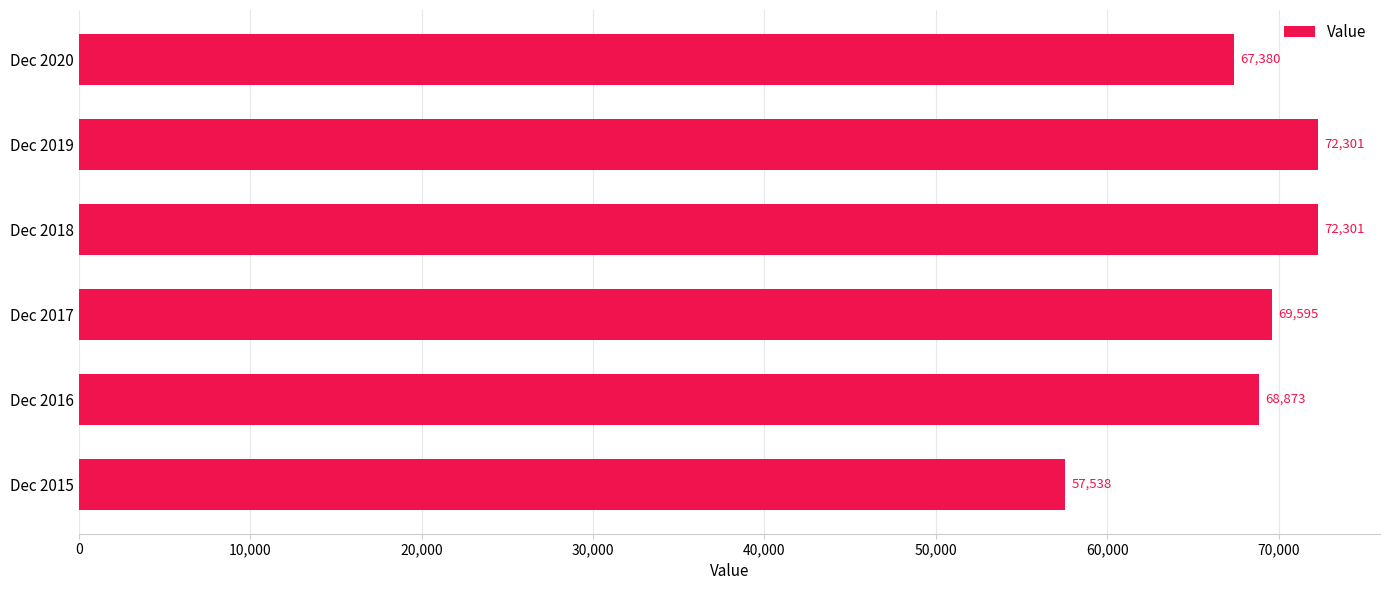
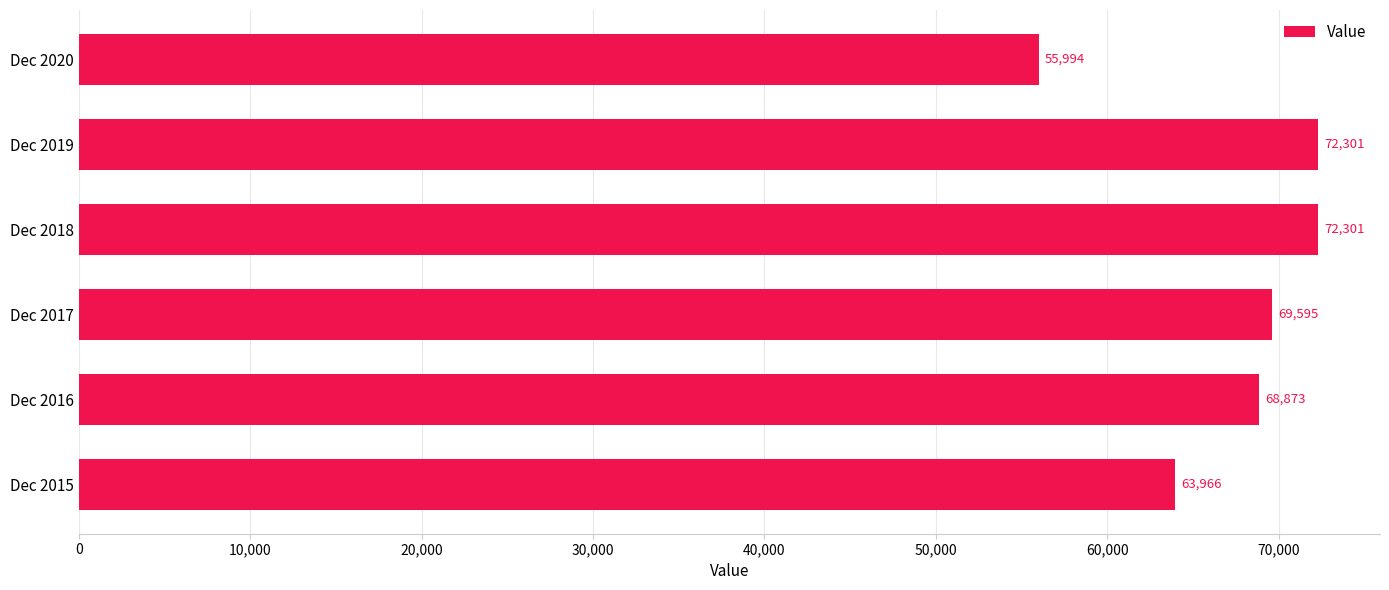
  {
-   "Dec 2020": "67,380",
+   "Dec 2020": "55,994",
    "Dec 2019": "72,301",
    "Dec 2018": "72,301",
    "Dec 2017": "69,595",
    "Dec 2016": "68,873",
-   "Dec 2015": "57,538"
+   "Dec 2015": "63,966"
  }
